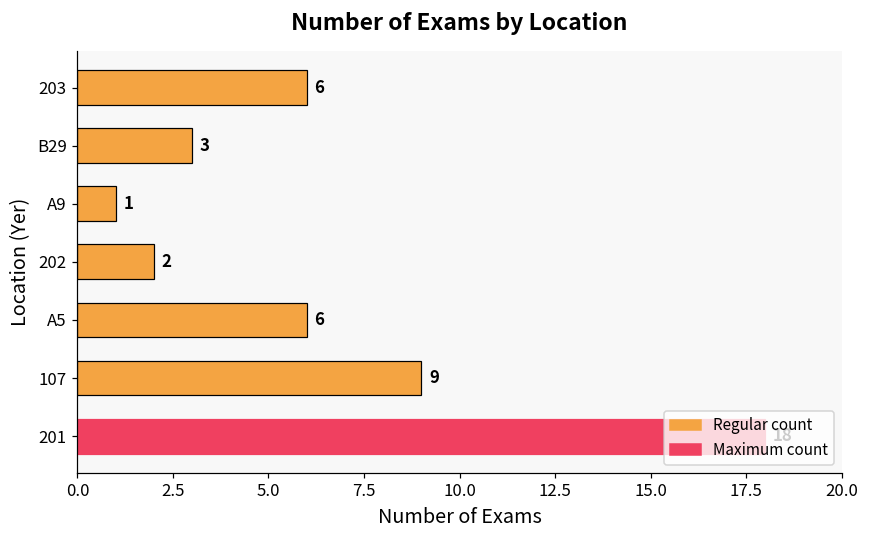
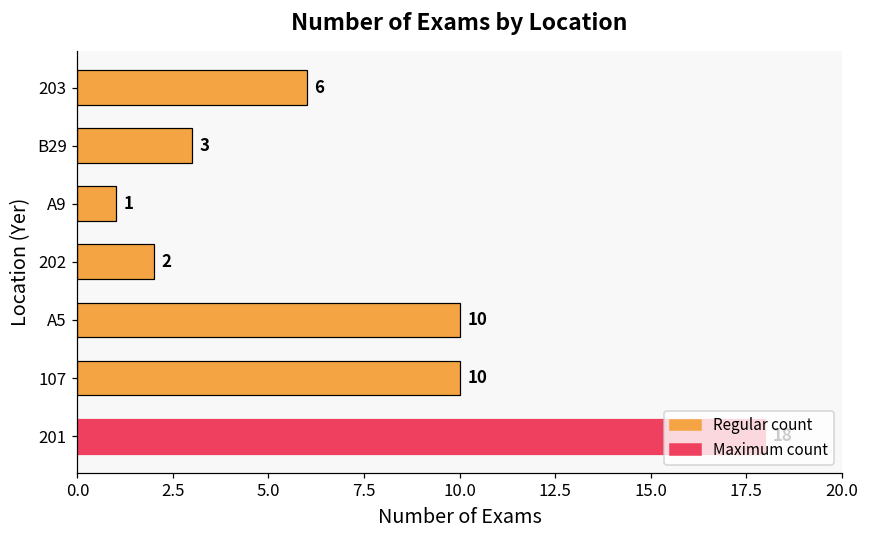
  {
    "203": 6,
    "B29": 3,
    "A9": 1,
    "202": 2,
-   "A5": 6,
-   "107": 9
+   "A5": 10,
+   "107": 10
  }
